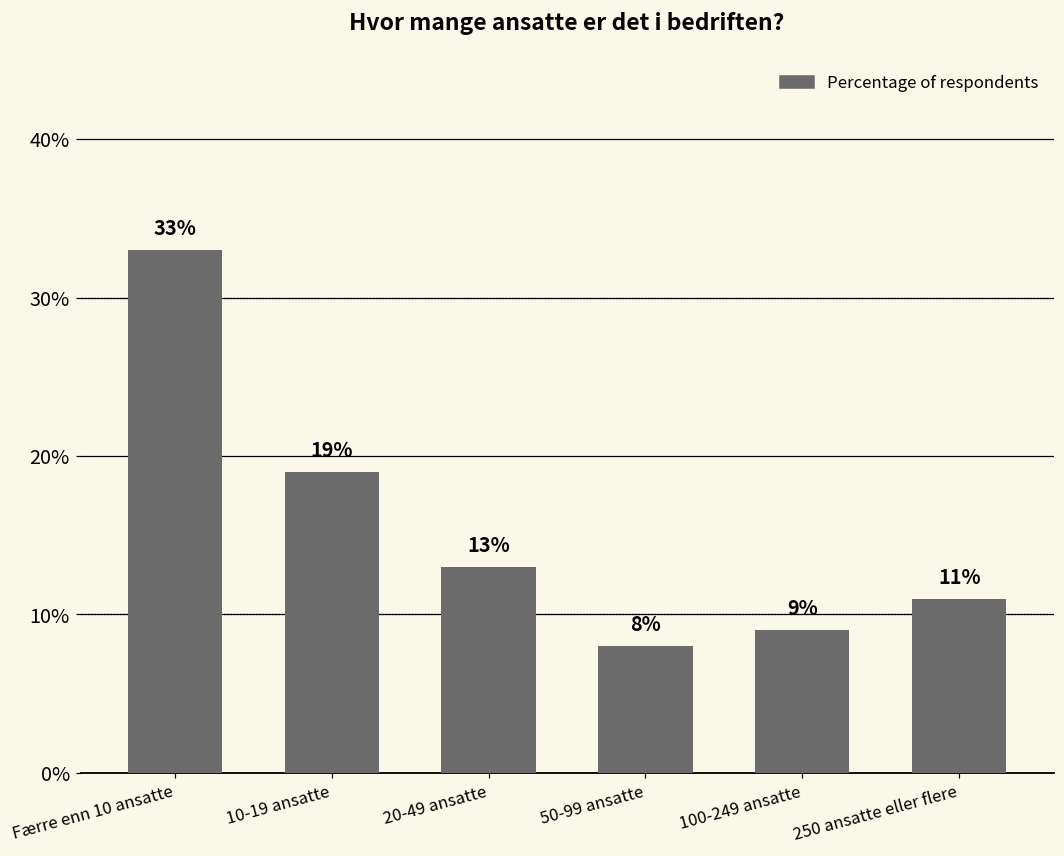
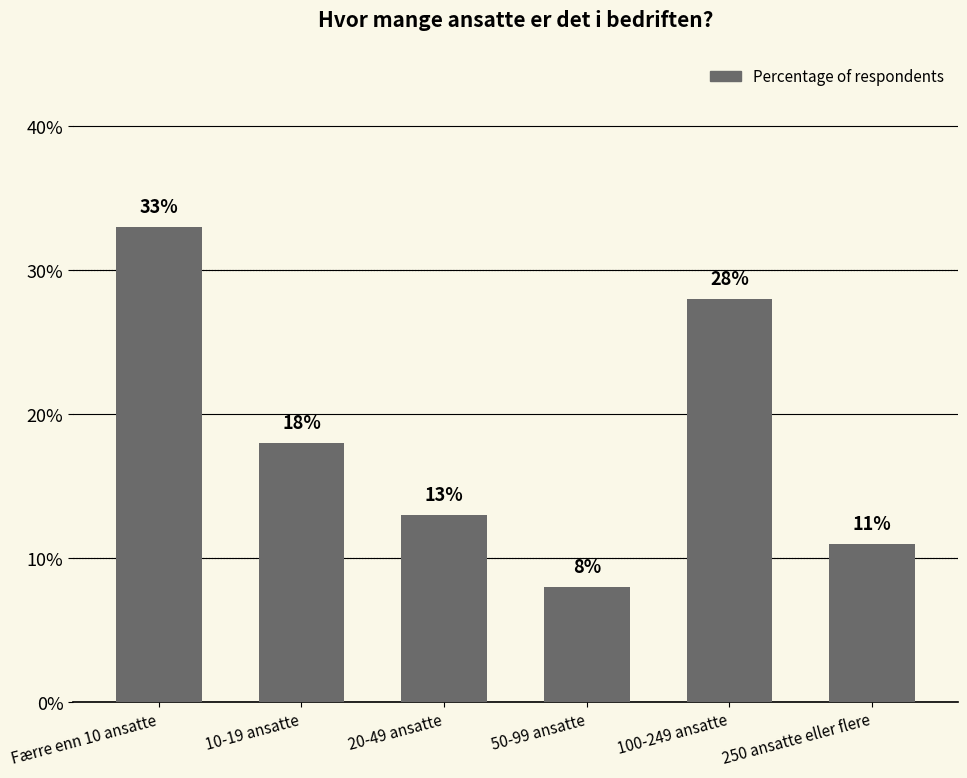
  {
    "Færre enn 10 ansatte": "33%",
-   "10-19 ansatte": "19%",
+   "10-19 ansatte": "18%",
    "20-49 ansatte": "13%",
    "50-99 ansatte": "8%",
-   "100-249 ansatte": "9%",
+   "100-249 ansatte": "28%",
    "250 ansatte eller flere": "11%"
  }
